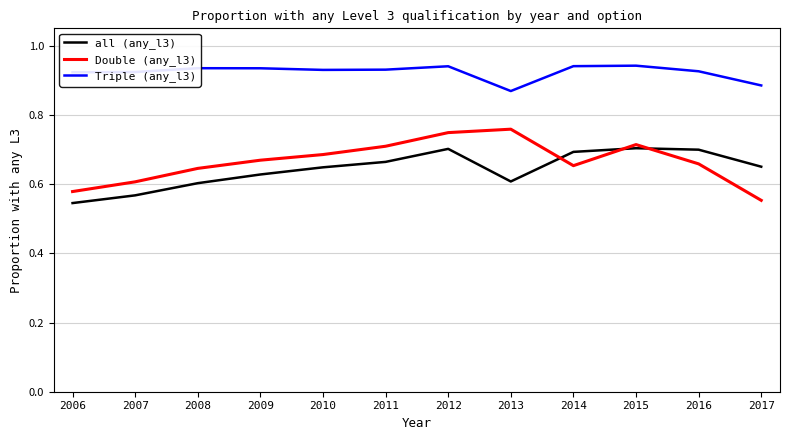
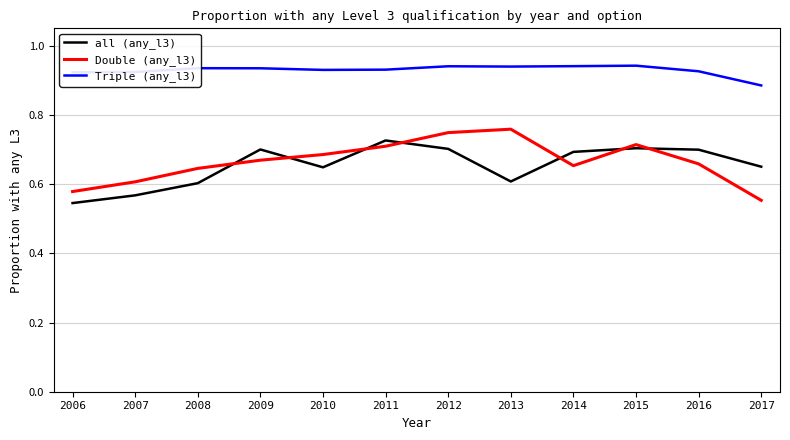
  {
    "all (any_l3)": {
      "2006": 0.55,
      "2007": 0.57,
      "2008": 0.60,
-     "2009": 0.63,
+     "2009": 0.70,
      "2010": 0.65,
-     "2011": 0.66,
+     "2011": 0.73,
      "2012": 0.70,
      "2013": 0.61,
      "2014": 0.69,
      "2015": 0.70,
      "2016": 0.70,
      "2017": 0.65
    },
    "Double (any_l3)": {
      "2006": 0.58,
      "2007": 0.61,
      "2008": 0.65,
      "2009": 0.67,
      "2010": 0.69,
      "2011": 0.71,
      "2012": 0.75,
      "2013": 0.76,
      "2014": 0.65,
      "2015": 0.71,
      "2016": 0.66,
      "2017": 0.55
    },
    "Triple (any_l3)": {
      "2009": 0.93,
      "2010": 0.93,
      "2011": 0.93,
      "2012": 0.94,
-     "2013": 0.87,
+     "2013": 0.94,
      "2014": 0.94,
      "2015": 0.94,
      "2016": 0.93,
      "2017": 0.89
    }
  }
